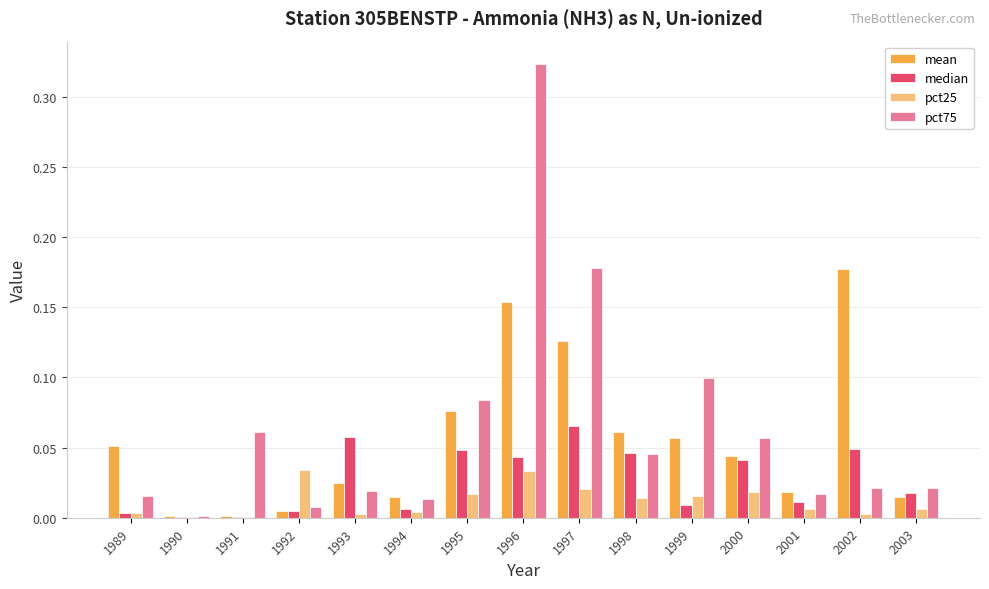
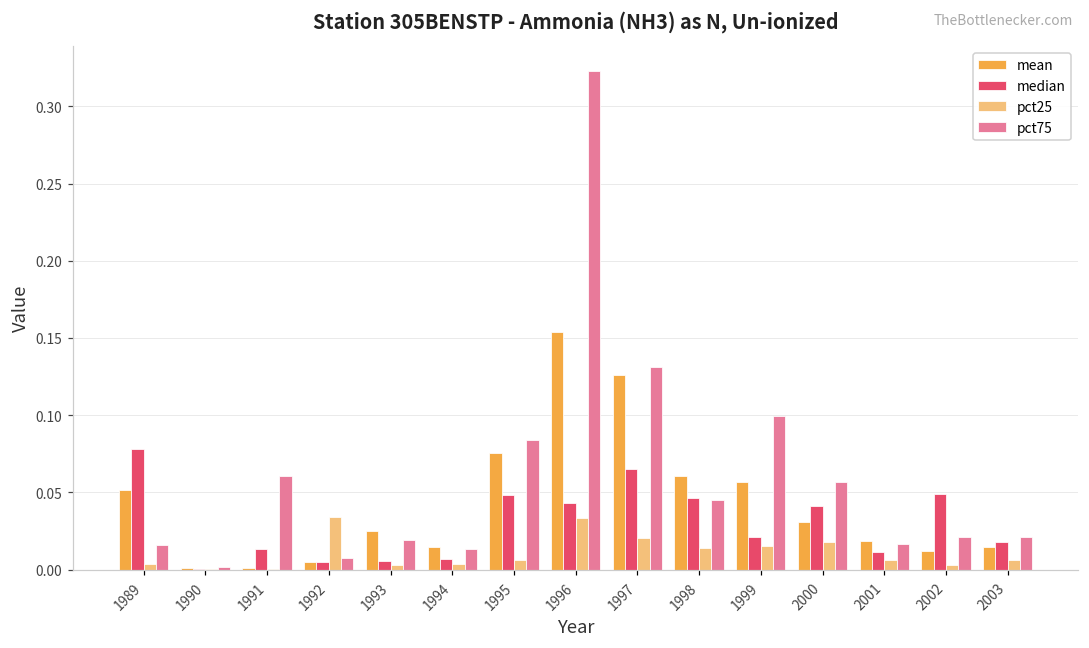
  {
    "mean": {
      "1989": 0.051,
      "1992": 0.005,
      "1993": 0.025,
      "1994": 0.015,
      "1995": 0.076,
      "1996": 0.154,
      "1997": 0.126,
      "1998": 0.061,
      "1999": 0.057,
-     "2000": 0.044,
+     "2000": 0.031,
      "2001": 0.018,
-     "2002": 0.177,
+     "2002": 0.012,
      "2003": 0.015
    },
    "median": {
-     "1989": 0.004,
-     "1991": 0.001,
+     "1989": 0.078,
+     "1991": 0.014,
      "1992": 0.005,
-     "1993": 0.058,
+     "1993": 0.005,
      "1994": 0.007,
      "1995": 0.049,
      "1996": 0.043,
      "1997": 0.065,
      "1998": 0.046,
-     "1999": 0.009,
+     "1999": 0.021,
      "2000": 0.041,
      "2001": 0.011,
      "2002": 0.049,
      "2003": 0.018
    },
    "pct25": {
      "1989": 0.004,
      "1992": 0.034,
      "1993": 0.003,
      "1994": 0.004,
-     "1995": 0.017,
+     "1995": 0.006,
      "1996": 0.034,
      "1997": 0.021,
      "1998": 0.014,
      "1999": 0.016,
      "2000": 0.018,
      "2001": 0.006,
      "2002": 0.003,
      "2003": 0.006
    },
    "pct75": {
      "1989": 0.016,
      "1991": 0.061,
      "1992": 0.008,
      "1993": 0.019,
      "1994": 0.014,
      "1995": 0.084,
      "1996": 0.323,
-     "1997": 0.178,
+     "1997": 0.131,
      "1998": 0.045,
      "1999": 0.100,
      "2000": 0.057,
      "2001": 0.017,
      "2002": 0.021,
      "2003": 0.021
    }
  }
